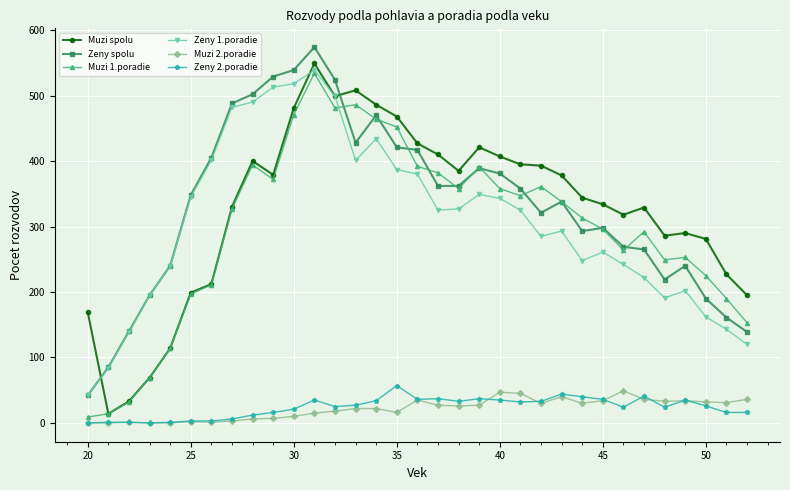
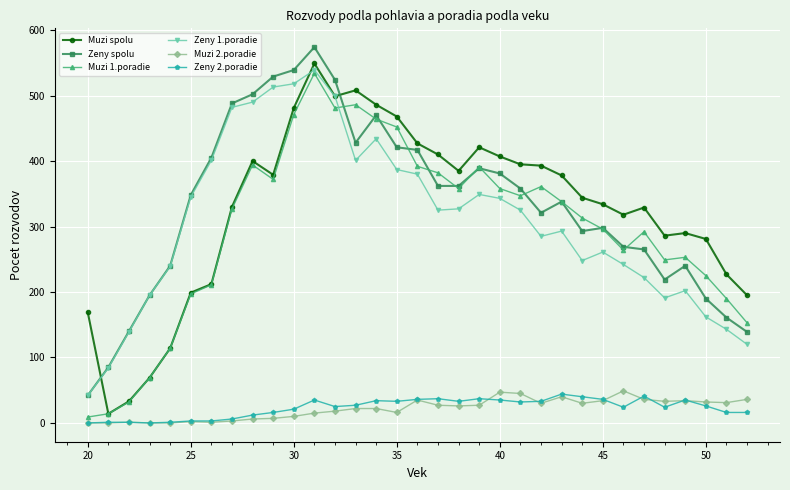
  {
    "Muzi spolu": {
      "20": 170,
      "30": 480,
      "35": 470,
      "40": 410,
      "45": 330,
      "50": 280
    },
    "Zeny 2.poradie": {
      "30": 20,
-     "35": 60,
+     "35": 30,
      "40": 40,
      "50": 30
    }
  }
